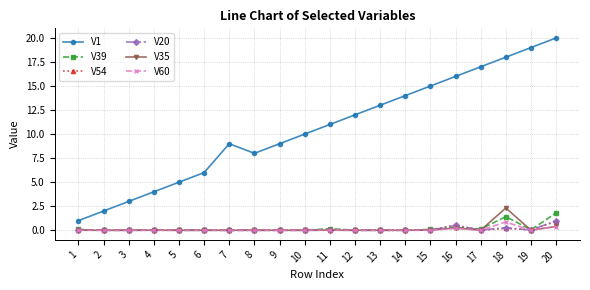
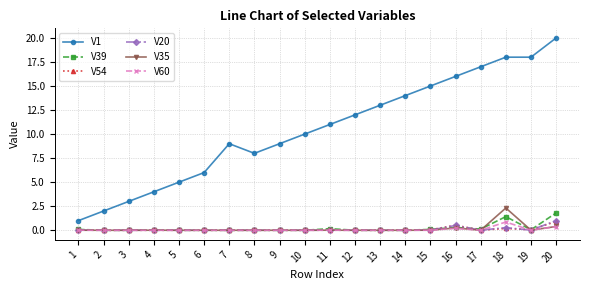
  {
    "V1": {
      "1": 1,
      "2": 2,
      "3": 3,
      "4": 4,
      "5": 5,
      "6": 6,
      "7": 9,
      "8": 8,
      "9": 9,
      "10": 10,
      "11": 11,
      "12": 12,
      "13": 13,
      "14": 14,
      "15": 15,
      "16": 16,
      "17": 17,
      "18": 18,
-     "19": 19,
+     "19": 18,
      "20": 20
    },
    "V39": {
      "18": 1,
      "20": 2
    },
    "V35": {
      "18": 2
    },
    "V60": {
      "18": 1
    }
  }
